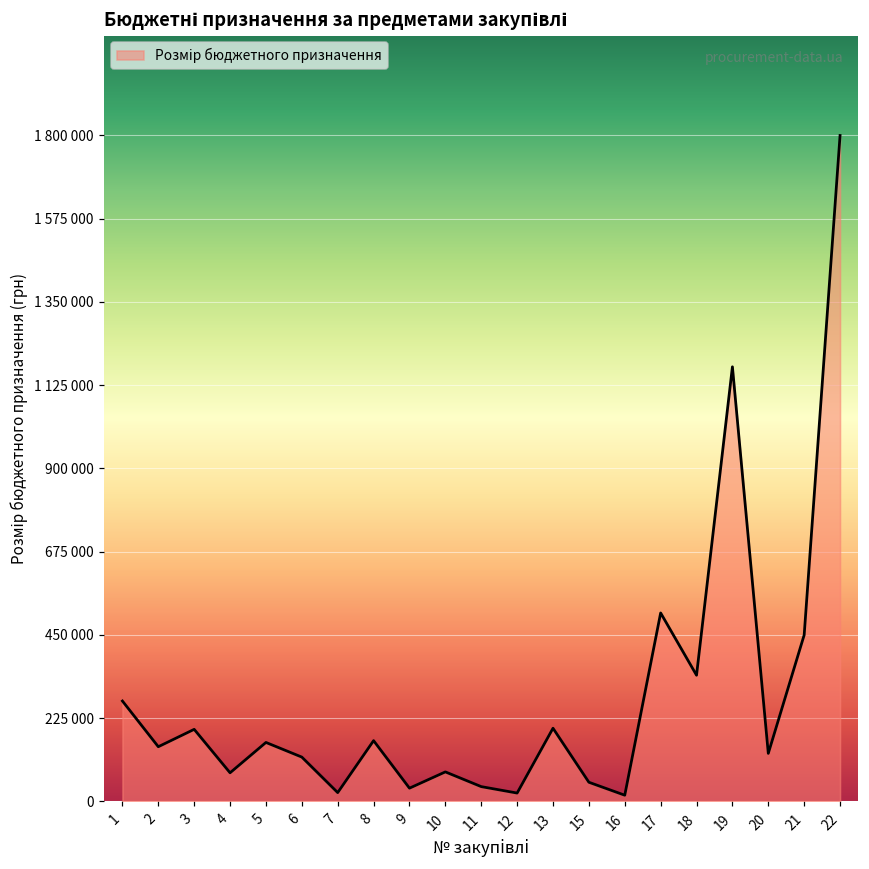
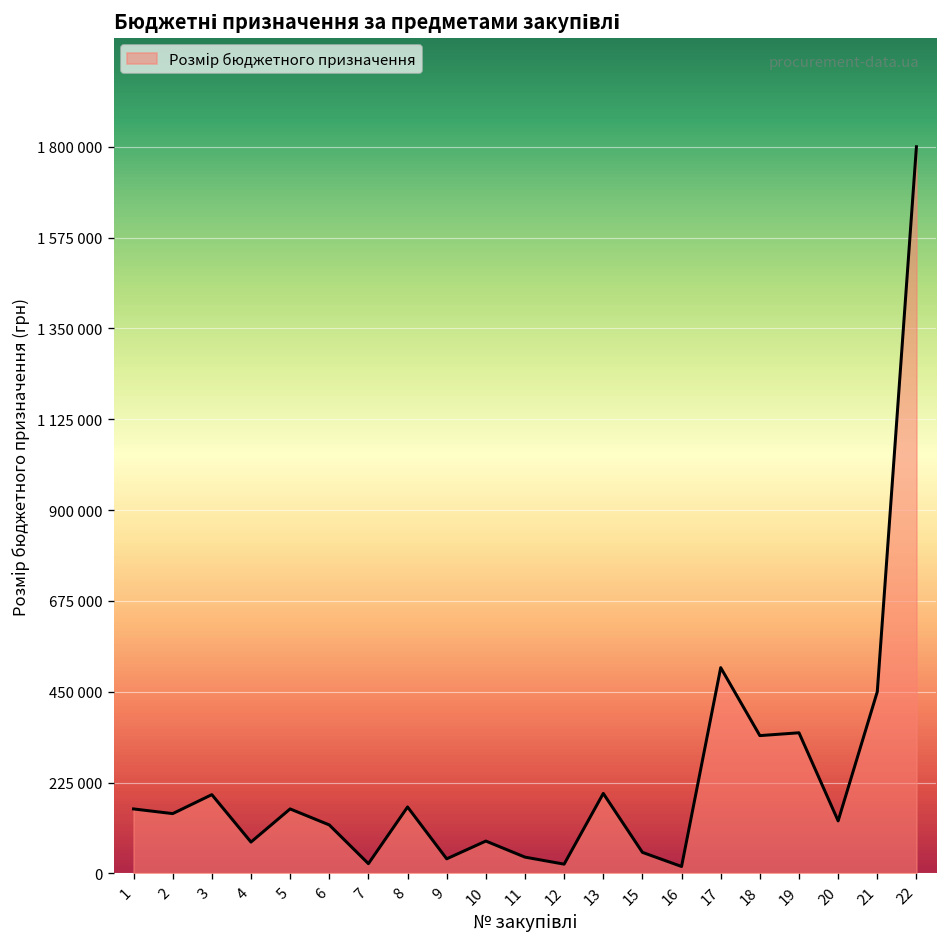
  {
-   "1": 270000,
+   "1": 160000,
    "2": 150000,
    "3": 200000,
    "4": 80000,
    "5": 160000,
    "6": 120000,
    "7": 20000,
    "8": 160000,
    "9": 40000,
    "10": 80000,
    "11": 40000,
    "12": 20000,
    "13": 200000,
    "15": 50000,
    "16": 20000,
    "17": 510000,
    "18": 340000,
-   "19": 1170000,
+   "19": 350000,
    "20": 130000,
    "21": 450000,
    "22": 1800000
  }
